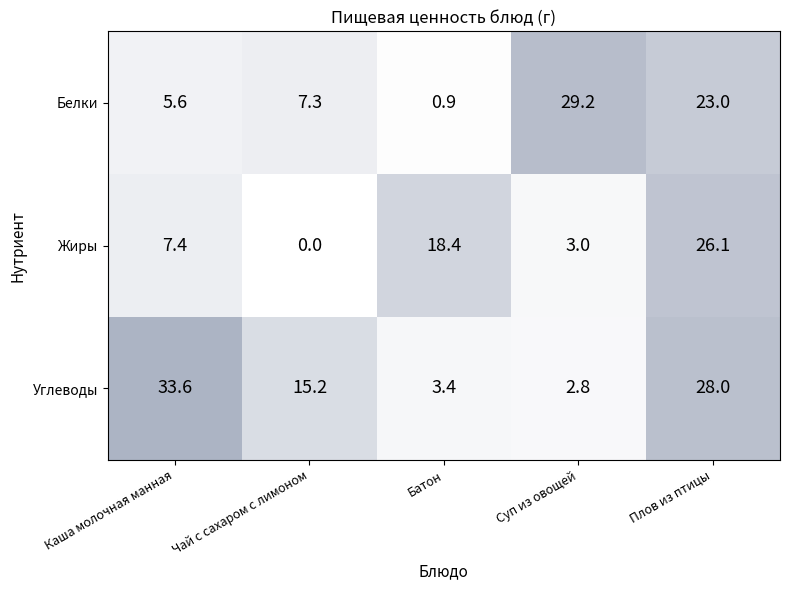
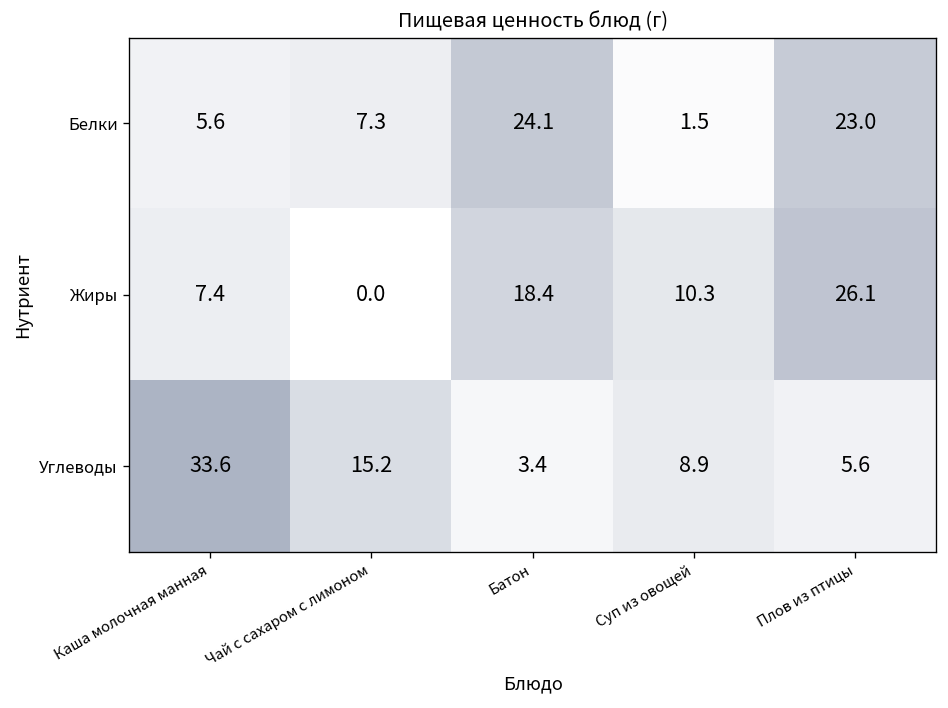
  {
    "Белки": {
      "Каша молочная манная": 5.6,
      "Чай с сахаром с лимоном": 7.3,
-     "Батон": 0.9,
-     "Суп из овощей": 29.2,
+     "Батон": 24.1,
+     "Суп из овощей": 1.5,
      "Плов из птицы": 23.0
    },
    "Жиры": {
      "Каша молочная манная": 7.4,
      "Чай с сахаром с лимоном": 0.0,
      "Батон": 18.4,
-     "Суп из овощей": 3.0,
+     "Суп из овощей": 10.3,
      "Плов из птицы": 26.1
    },
    "Углеводы": {
      "Каша молочная манная": 33.6,
      "Чай с сахаром с лимоном": 15.2,
      "Батон": 3.4,
-     "Суп из овощей": 2.8,
-     "Плов из птицы": 28.0
+     "Суп из овощей": 8.9,
+     "Плов из птицы": 5.6
    }
  }
